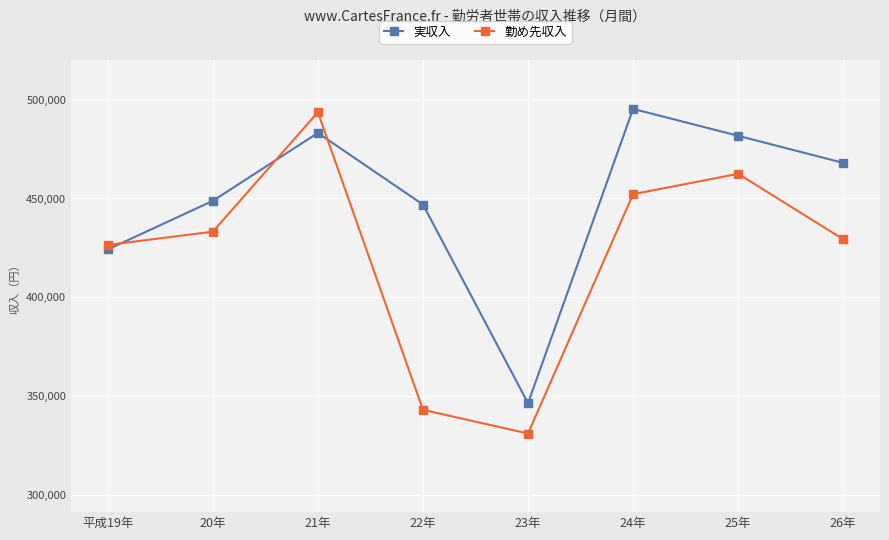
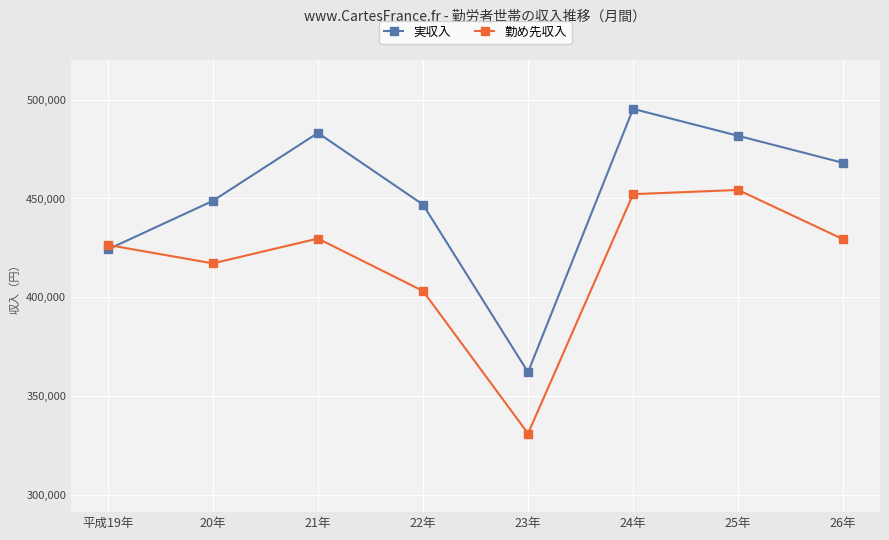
  {
    "実収入": {
      "平成19年": "424,000",
      "20年": "449,000",
      "21年": "483,000",
      "22年": "447,000",
-     "23年": "347,000",
+     "23年": "362,000",
      "24年": "495,000",
      "25年": "482,000",
      "26年": "468,000"
    },
    "勤め先収入": {
      "平成19年": "427,000",
-     "20年": "433,000",
-     "21年": "494,000",
-     "22年": "343,000",
+     "20年": "417,000",
+     "21年": "430,000",
+     "22年": "403,000",
      "23年": "331,000",
      "24年": "452,000",
-     "25年": "462,000",
+     "25年": "454,000",
      "26年": "429,000"
    }
  }
